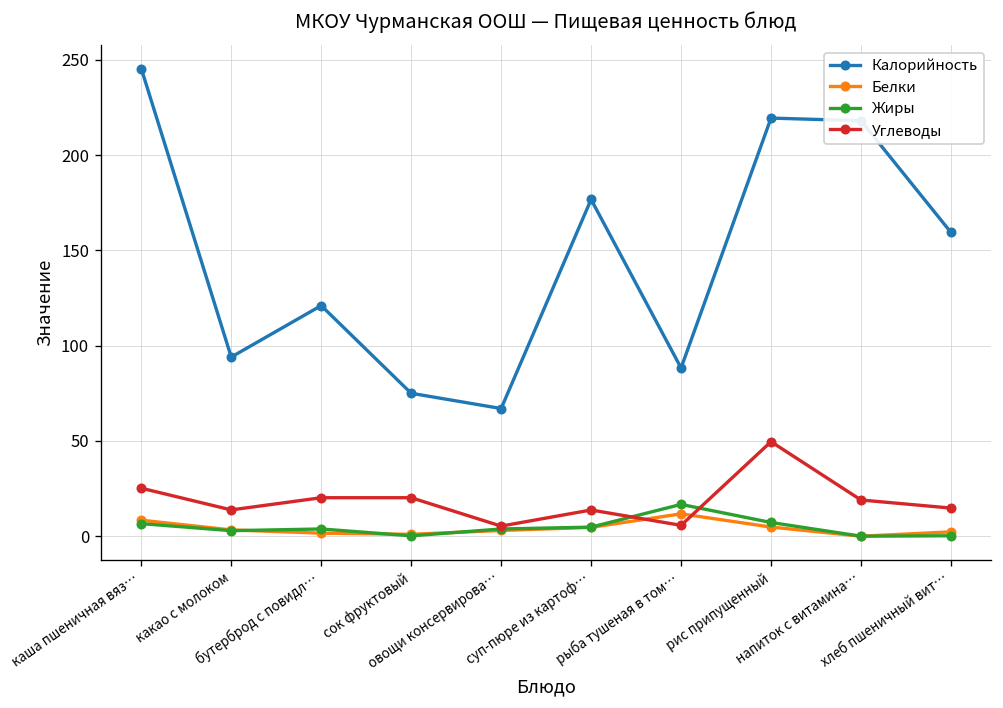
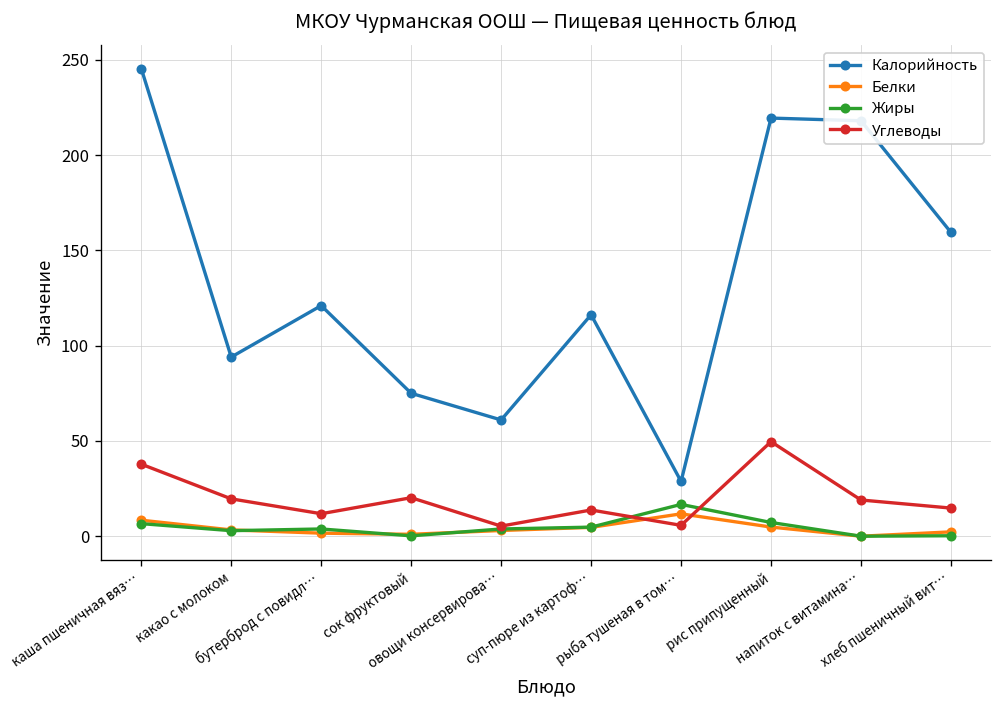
  {
    "Калорийность": {
      "каша пшеничная вяз…": 245,
      "какао с молоком": 94,
      "бутерброд с повидл…": 121,
      "сок фруктовый": 75,
-     "овощи консервирова…": 67,
-     "суп-пюре из картоф…": 177,
-     "рыба тушеная в том…": 88,
+     "овощи консервирова…": 61,
+     "суп-пюре из картоф…": 116,
+     "рыба тушеная в том…": 29,
      "рис припущенный": 219,
      "хлеб пшеничный вит…": 159
    },
    "Белки": {
      "каша пшеничная вяз…": 8,
      "бутерброд с повидл…": 2,
      "рыба тушеная в том…": 12,
      "рис припущенный": 5,
      "хлеб пшеничный вит…": 2
    },
    "Жиры": {
      "каша пшеничная вяз…": 7,
      "бутерброд с повидл…": 4,
      "рыба тушеная в том…": 17,
      "рис припущенный": 7,
      "хлеб пшеничный вит…": 0
    },
    "Углеводы": {
-     "каша пшеничная вяз…": 25,
-     "какао с молоком": 14,
-     "бутерброд с повидл…": 20,
+     "каша пшеничная вяз…": 38,
+     "какао с молоком": 20,
+     "бутерброд с повидл…": 12,
      "сок фруктовый": 20,
      "суп-пюре из картоф…": 14,
      "рыба тушеная в том…": 6,
      "рис припущенный": 50,
      "напиток с витамина…": 19,
      "хлеб пшеничный вит…": 15
    }
  }
